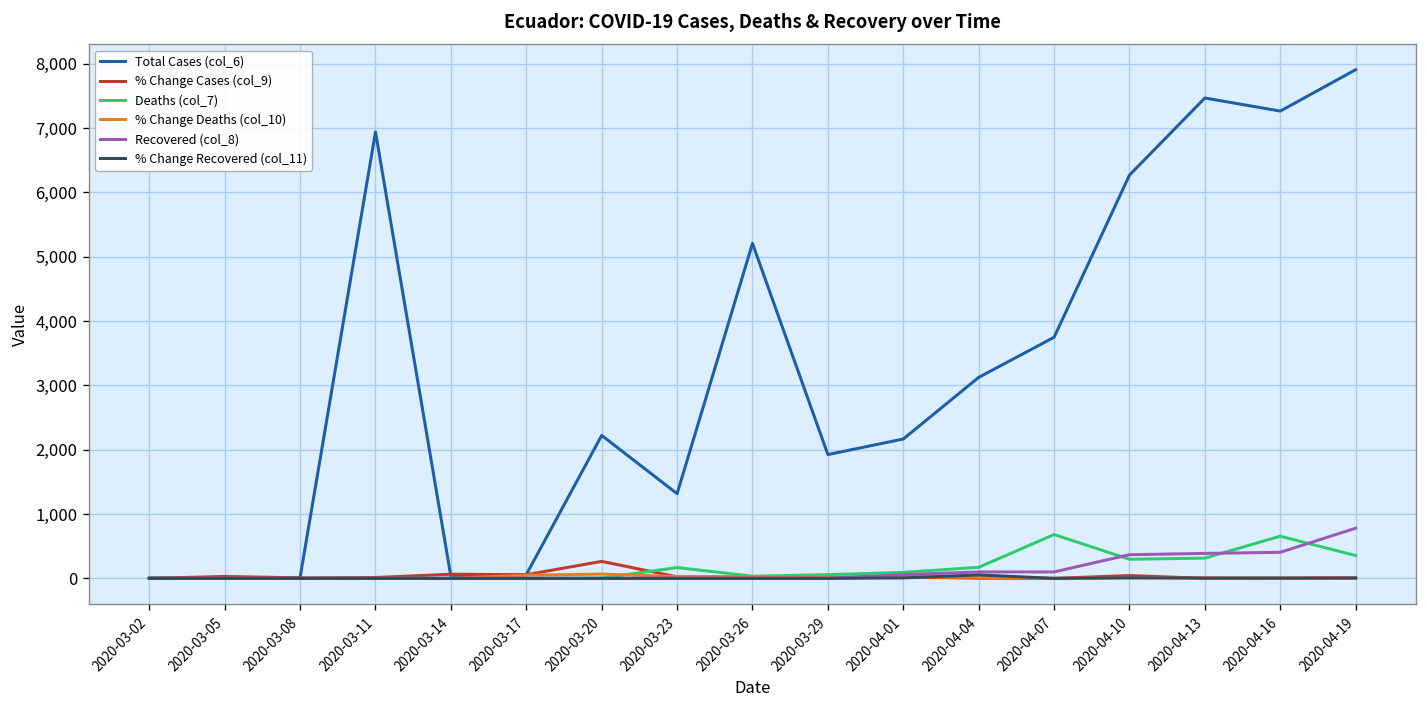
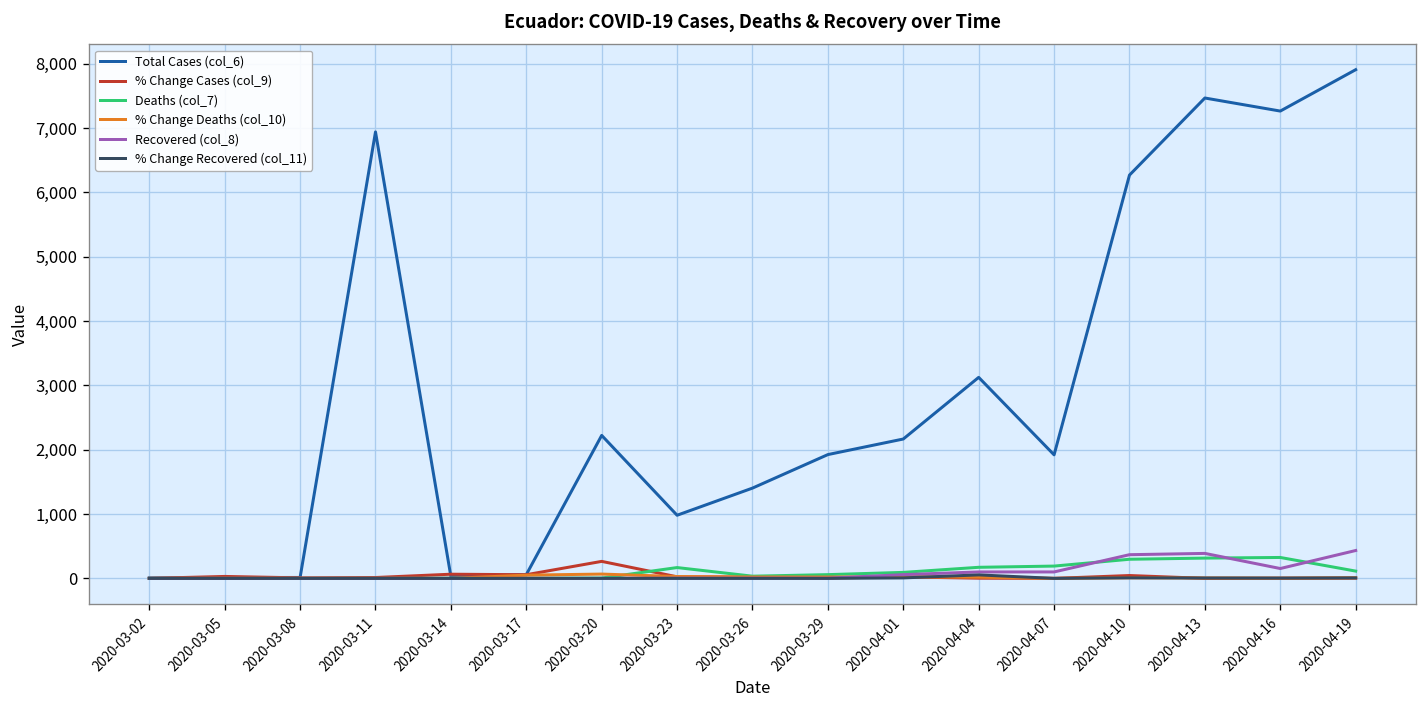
  {
    "Total Cases (col_6)": {
      "2020-03-11": "6,900",
      "2020-03-20": "2,200",
-     "2020-03-23": "1,300",
-     "2020-03-26": "5,200",
+     "2020-03-23": "1,000",
+     "2020-03-26": "1,400",
      "2020-03-29": "1,900",
      "2020-04-01": "2,200",
      "2020-04-04": "3,100",
-     "2020-04-07": "3,700",
+     "2020-04-07": "1,900",
      "2020-04-10": "6,300",
      "2020-04-13": "7,500",
      "2020-04-16": "7,300",
      "2020-04-19": "7,900"
    },
    "% Change Cases (col_9)": {
      "2020-03-20": "300"
    },
    "Deaths (col_7)": {
      "2020-03-23": "200",
      "2020-04-04": "200",
-     "2020-04-07": "700",
+     "2020-04-07": "200",
      "2020-04-10": "300",
      "2020-04-13": "300",
-     "2020-04-16": "700",
-     "2020-04-19": "400"
+     "2020-04-16": "300",
+     "2020-04-19": "100"
    },
    "% Change Deaths (col_10)": {
      "2020-03-20": "100"
    },
    "Recovered (col_8)": {
      "2020-04-07": "100",
      "2020-04-10": "400",
      "2020-04-13": "400",
-     "2020-04-16": "400",
-     "2020-04-19": "800"
+     "2020-04-16": "200",
+     "2020-04-19": "400"
    }
  }
